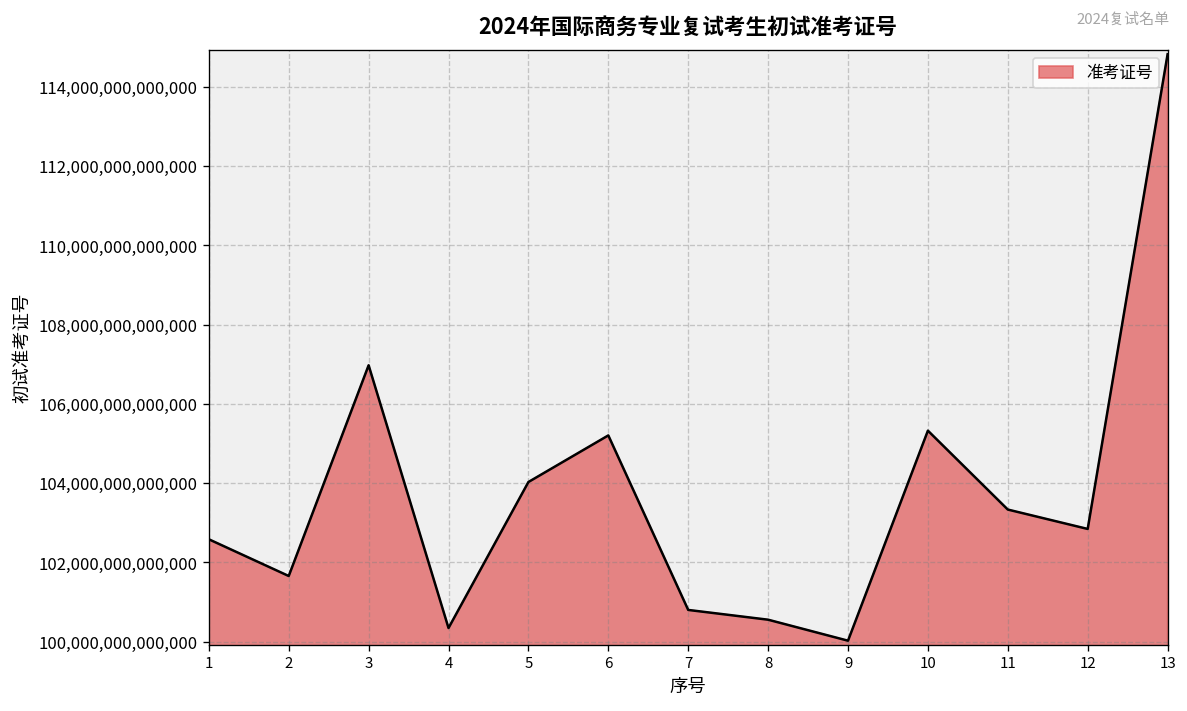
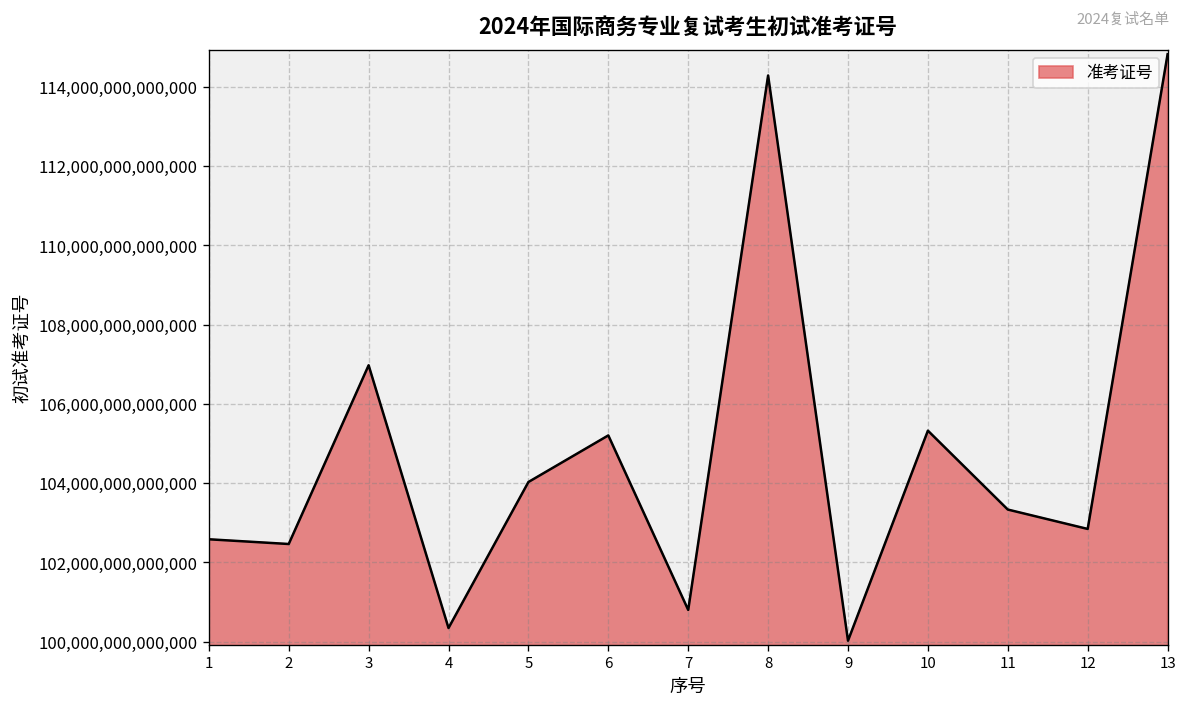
  {
    "1": "102,600,000,000,000",
-   "2": "101,700,000,000,000",
+   "2": "102,500,000,000,000",
    "3": "107,000,000,000,000",
    "4": "100,300,000,000,000",
    "5": "104,000,000,000,000",
    "6": "105,200,000,000,000",
    "7": "100,800,000,000,000",
-   "8": "100,600,000,000,000",
+   "8": "114,300,000,000,000",
    "9": "100,000,000,000,000",
    "10": "105,300,000,000,000",
    "11": "103,300,000,000,000",
    "12": "102,800,000,000,000",
    "13": "114,800,000,000,000"
  }
